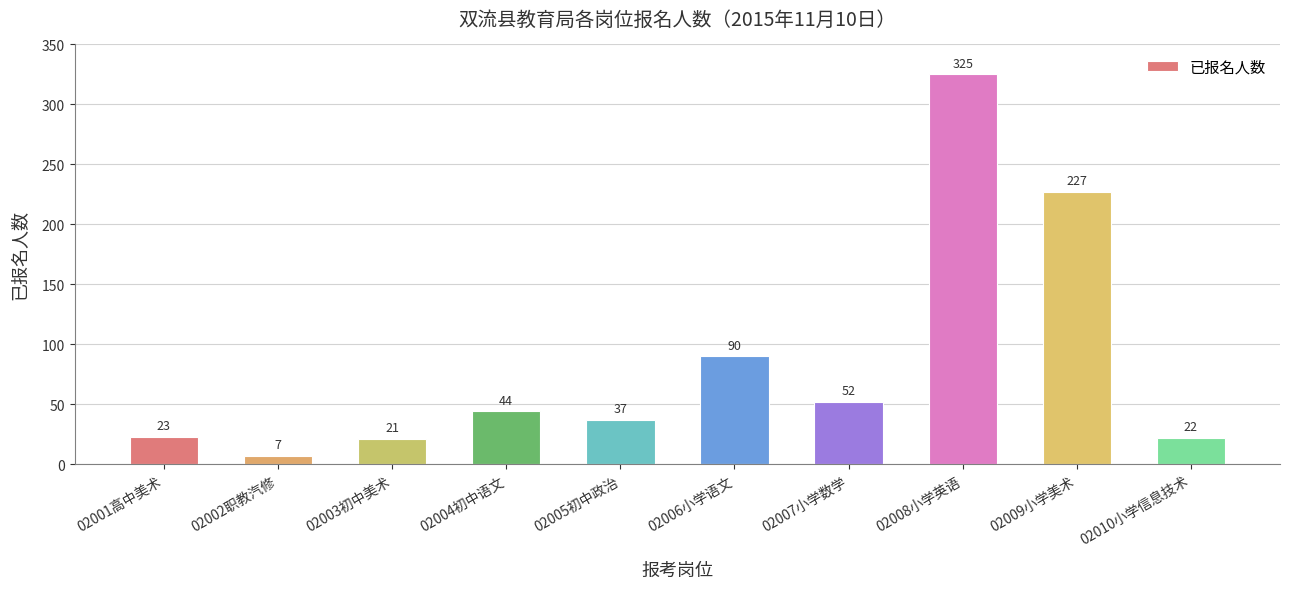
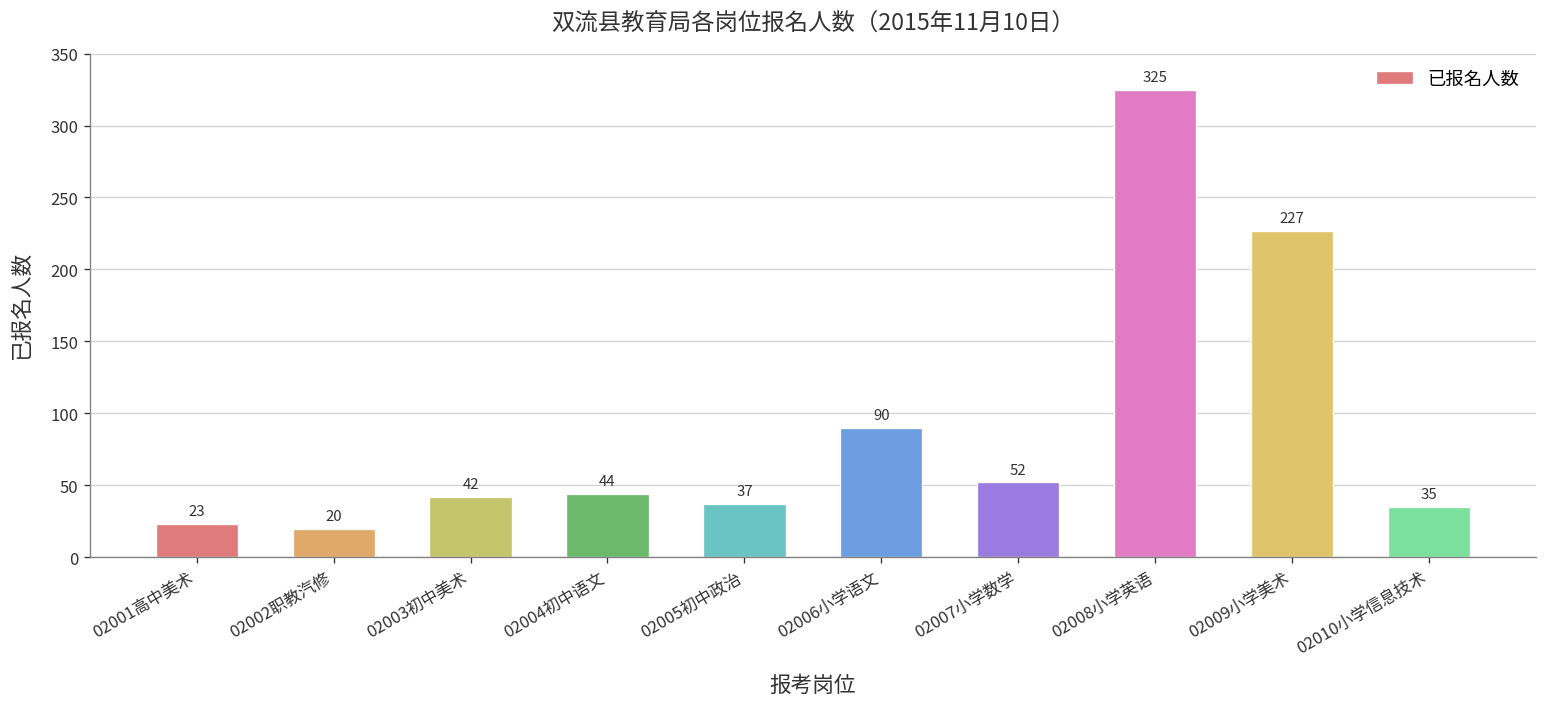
  {
    "02001高中美术": 23,
-   "02002职教汽修": 7,
-   "02003初中美术": 21,
+   "02002职教汽修": 20,
+   "02003初中美术": 42,
    "02004初中语文": 44,
    "02005初中政治": 37,
    "02006小学语文": 90,
    "02007小学数学": 52,
    "02008小学英语": 325,
    "02009小学美术": 227,
-   "02010小学信息技术": 22
+   "02010小学信息技术": 35
  }
